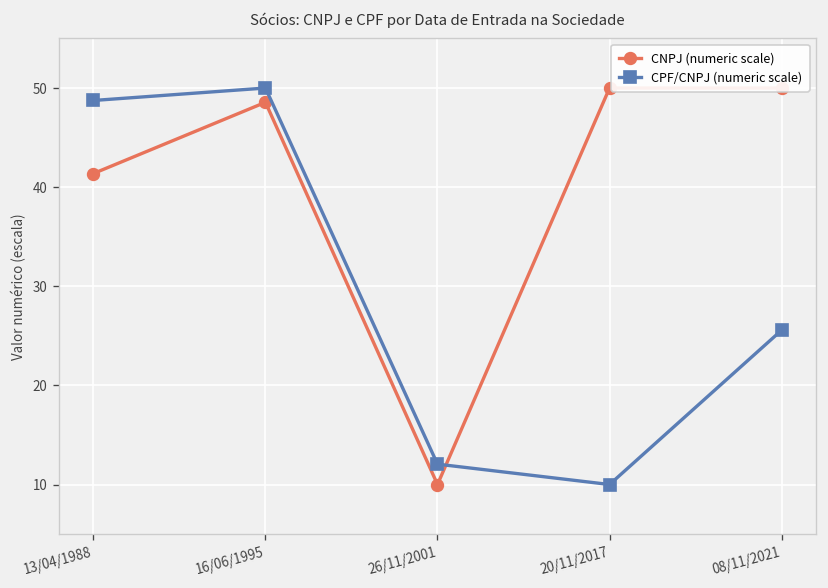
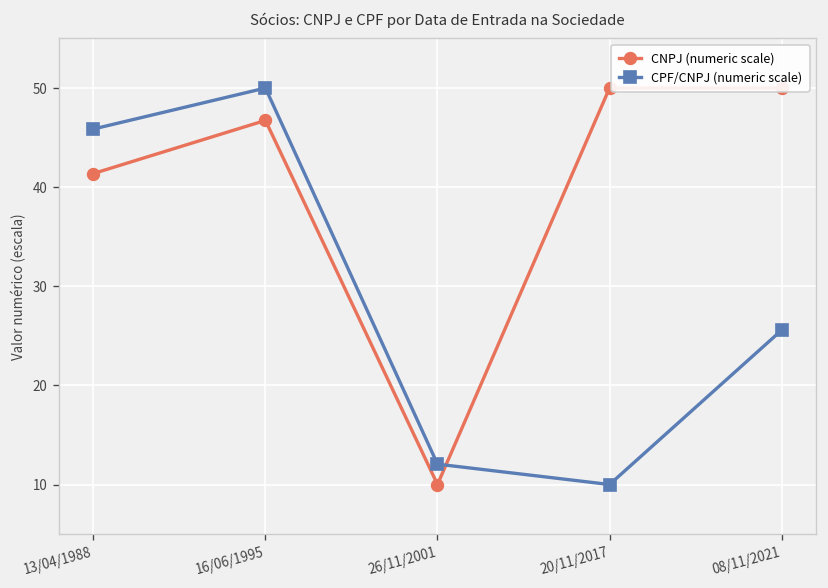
  {
    "CNPJ (numeric scale)": {
      "13/04/1988": 41,
-     "16/06/1995": 49,
+     "16/06/1995": 47,
      "26/11/2001": 10,
      "20/11/2017": 50
    },
    "CPF/CNPJ (numeric scale)": {
-     "13/04/1988": 49,
+     "13/04/1988": 46,
      "16/06/1995": 50,
      "26/11/2001": 12,
      "20/11/2017": 10,
      "08/11/2021": 26
    }
  }
